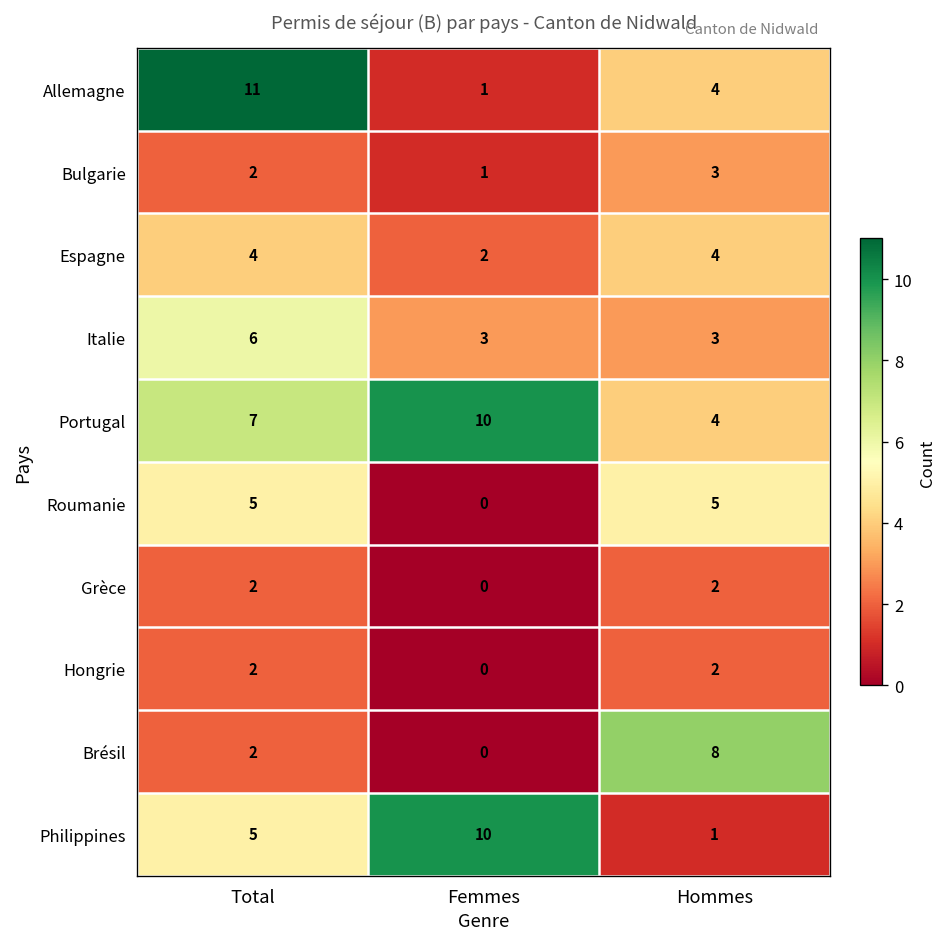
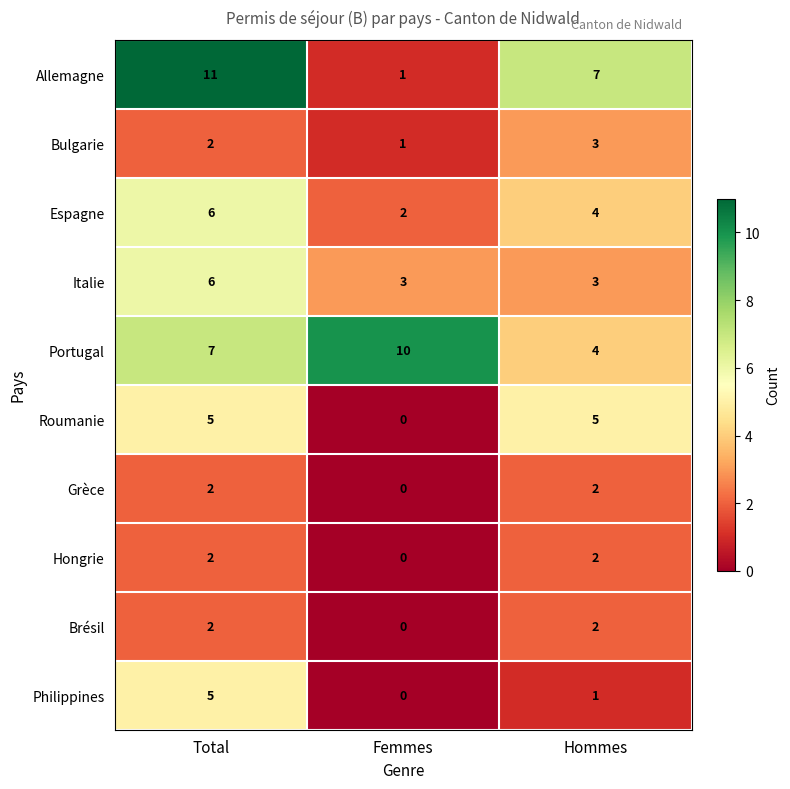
  {
    "Allemagne": {
      "Total": 11,
      "Femmes": 1,
-     "Hommes": 4
+     "Hommes": 7
    },
    "Bulgarie": {
      "Total": 2,
      "Femmes": 1,
      "Hommes": 3
    },
    "Espagne": {
-     "Total": 4,
+     "Total": 6,
      "Femmes": 2,
      "Hommes": 4
    },
    "Italie": {
      "Total": 6,
      "Femmes": 3,
      "Hommes": 3
    },
    "Portugal": {
      "Total": 7,
      "Femmes": 10,
      "Hommes": 4
    },
    "Roumanie": {
      "Total": 5,
      "Femmes": 0,
      "Hommes": 5
    },
    "Grèce": {
      "Total": 2,
      "Femmes": 0,
      "Hommes": 2
    },
    "Hongrie": {
      "Total": 2,
      "Femmes": 0,
      "Hommes": 2
    },
    "Brésil": {
      "Total": 2,
      "Femmes": 0,
-     "Hommes": 8
+     "Hommes": 2
    },
    "Philippines": {
      "Total": 5,
-     "Femmes": 10,
+     "Femmes": 0,
      "Hommes": 1
    }
  }
